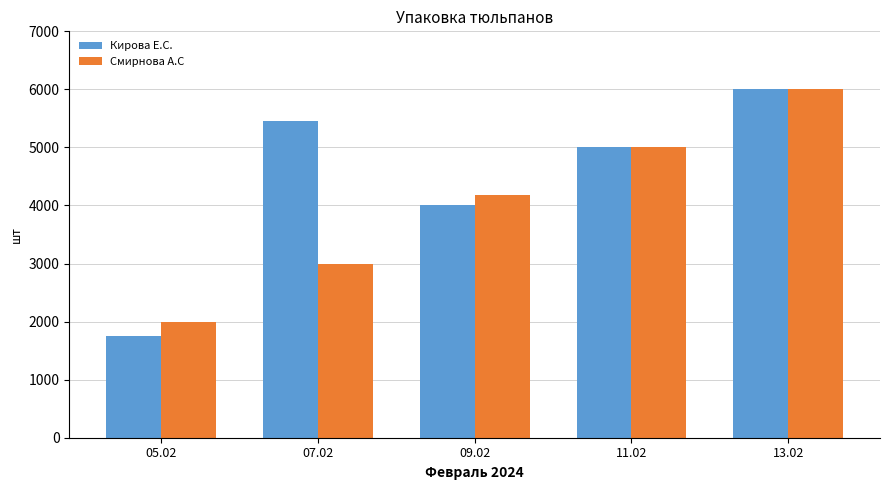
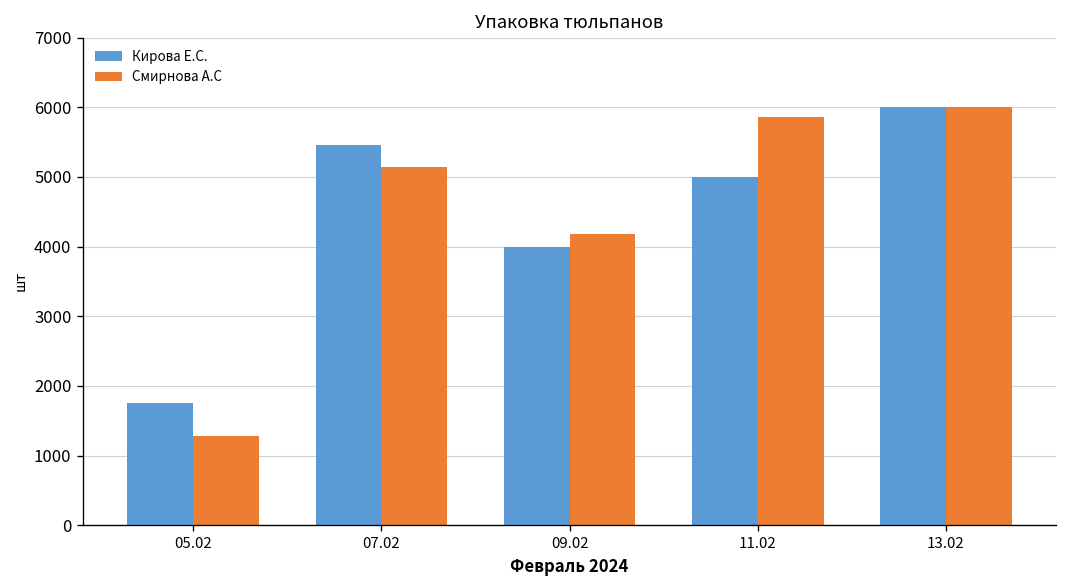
  {
    "Кирова Е.С.": {
      "05.02": 1800,
      "07.02": 5500,
      "09.02": 4000,
      "11.02": 5000,
      "13.02": 6000
    },
    "Смирнова А.С": {
-     "05.02": 2000,
-     "07.02": 3000,
+     "05.02": 1300,
+     "07.02": 5100,
      "09.02": 4200,
-     "11.02": 5000,
+     "11.02": 5900,
      "13.02": 6000
    }
  }
